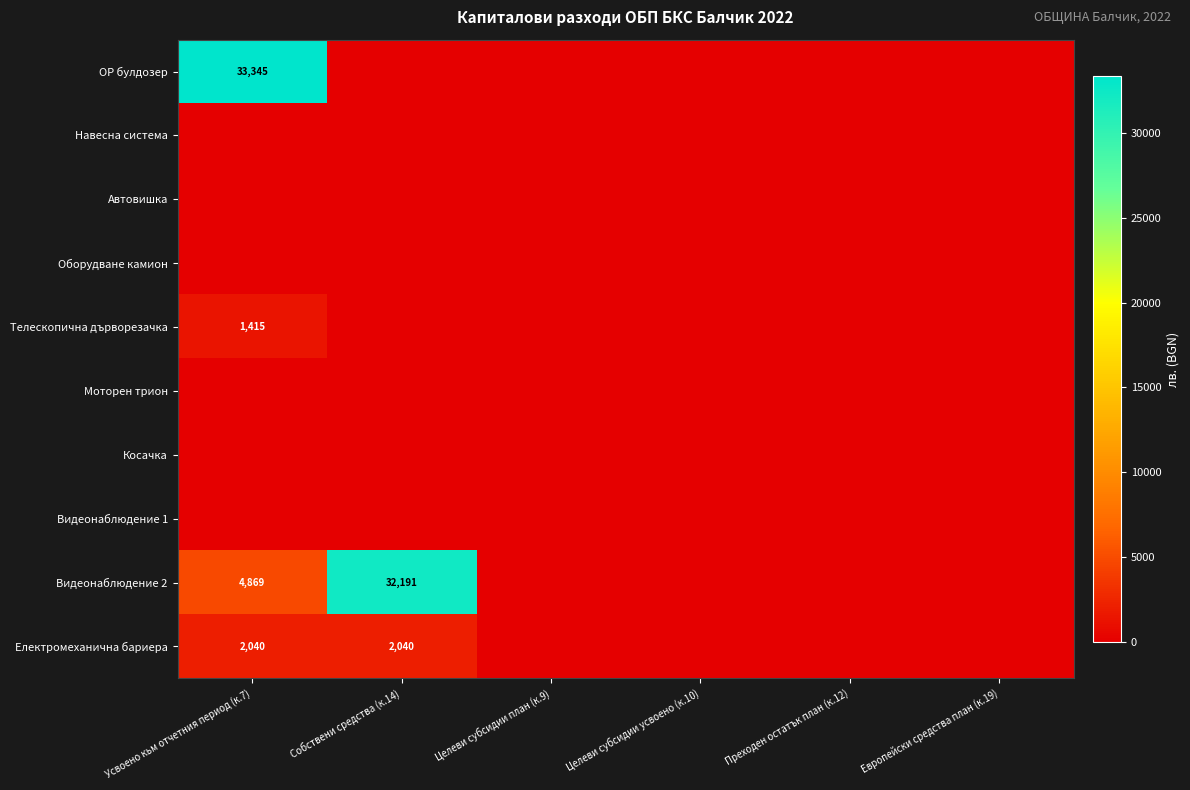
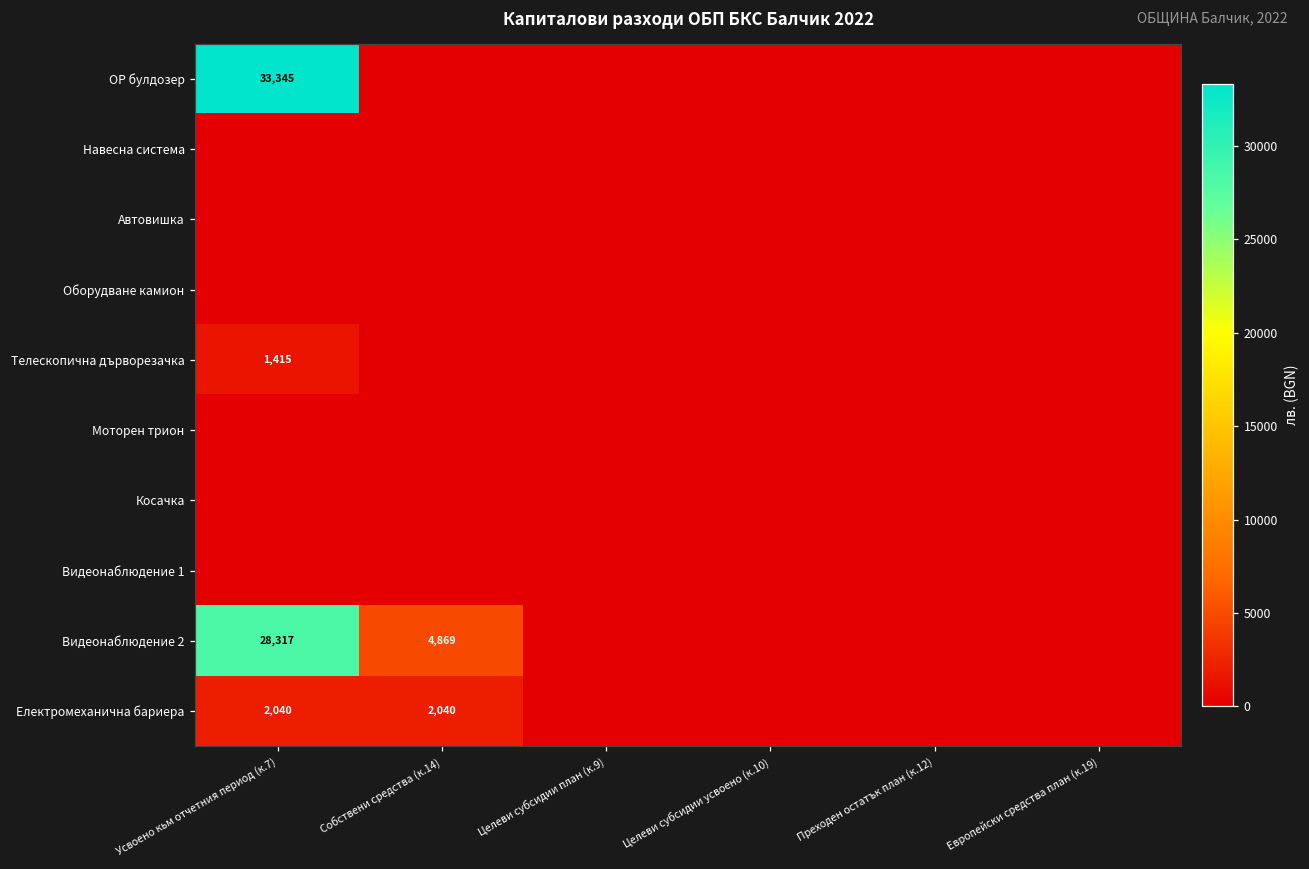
  {
    "ОР булдозер": {
      "Усвоено кьм отчетния период (к.7)": "33,345"
    },
    "Телескопична дърворезачка": {
      "Усвоено кьм отчетния период (к.7)": "1,415"
    },
    "Видеонаблюдение 2": {
-     "Усвоено кьм отчетния период (к.7)": "4,869",
-     "Собствени средства (к.14)": "32,191"
+     "Усвоено кьм отчетния период (к.7)": "28,317",
+     "Собствени средства (к.14)": "4,869"
    },
    "Електромеханична бариера": {
      "Усвоено кьм отчетния период (к.7)": "2,040",
      "Собствени средства (к.14)": "2,040"
    }
  }
